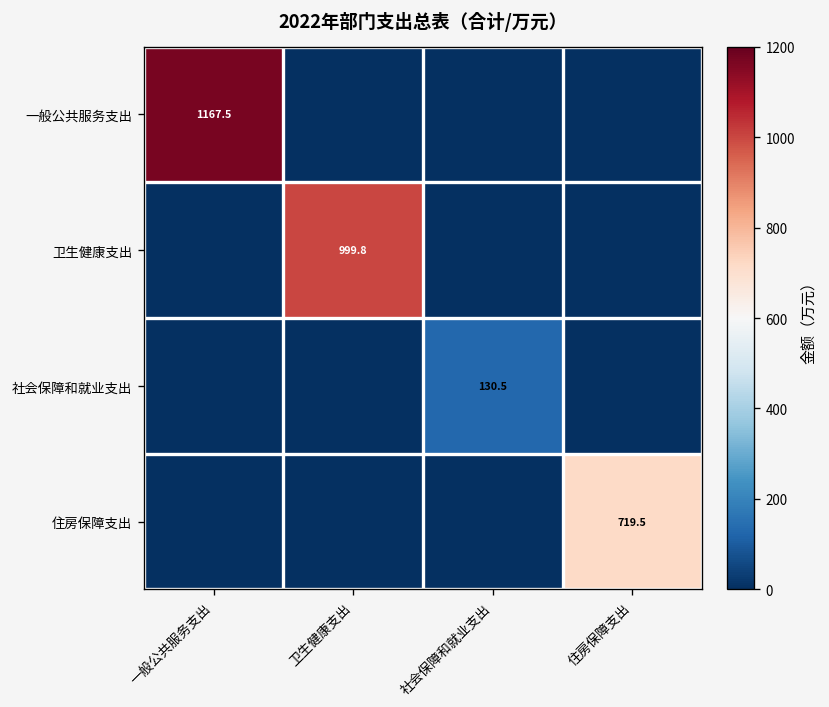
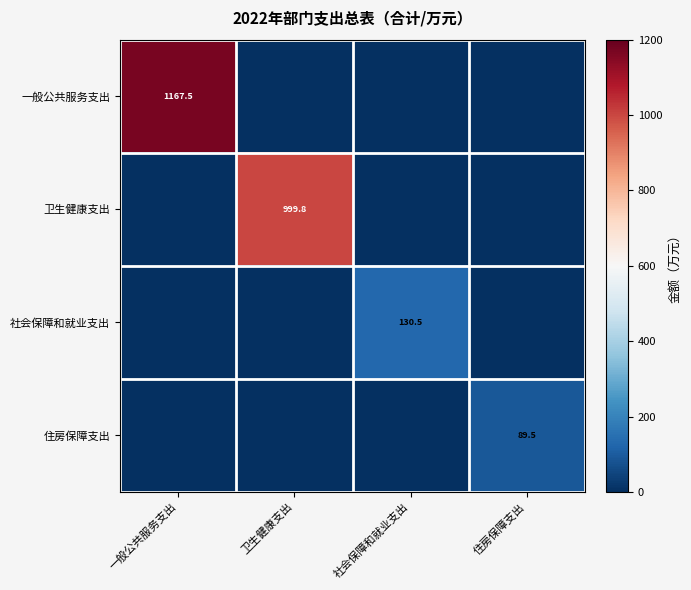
  {
    "一般公共服务支出": {
      "一般公共服务支出": 1167.5
    },
    "卫生健康支出": {
      "卫生健康支出": 999.8
    },
    "社会保障和就业支出": {
      "社会保障和就业支出": 130.5
    },
    "住房保障支出": {
-     "住房保障支出": 719.5
+     "住房保障支出": 89.5
    }
  }
